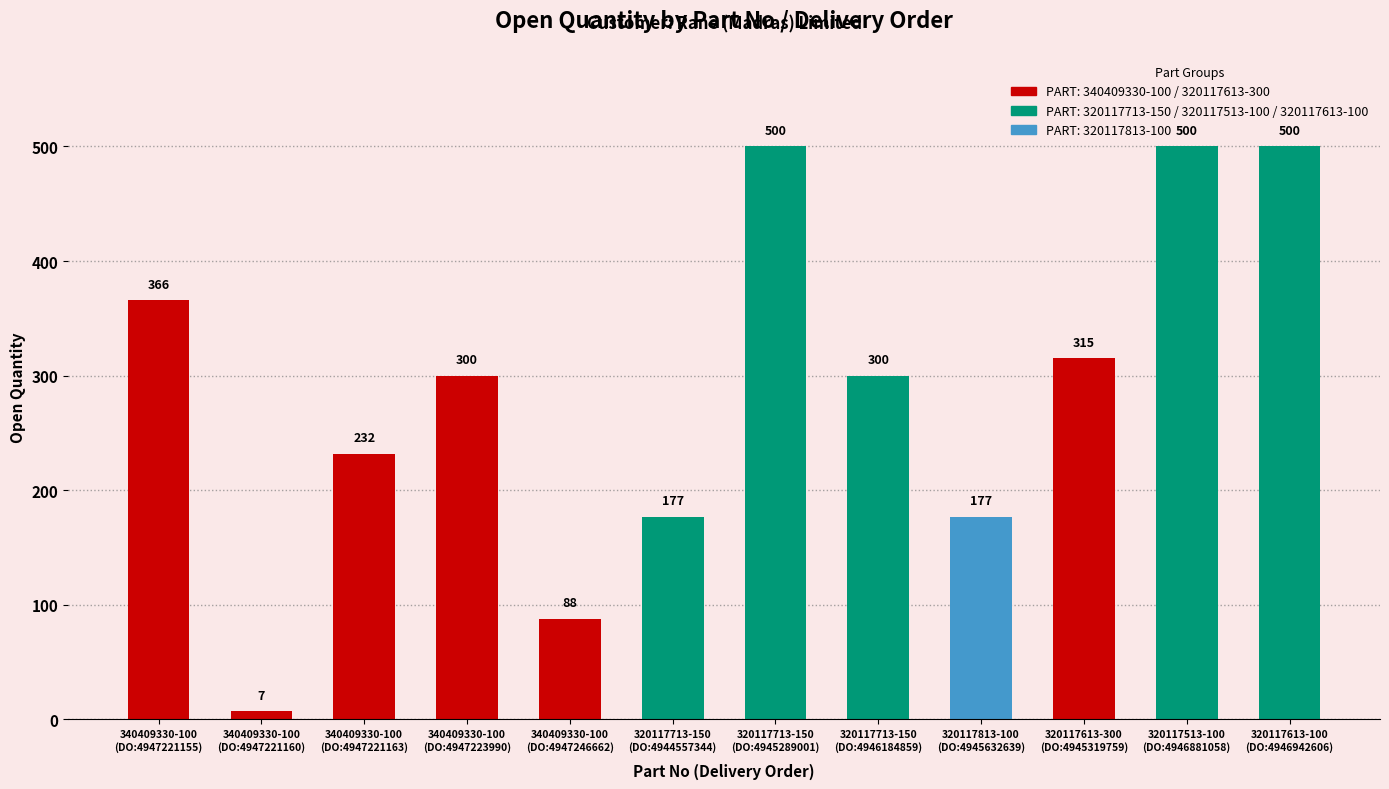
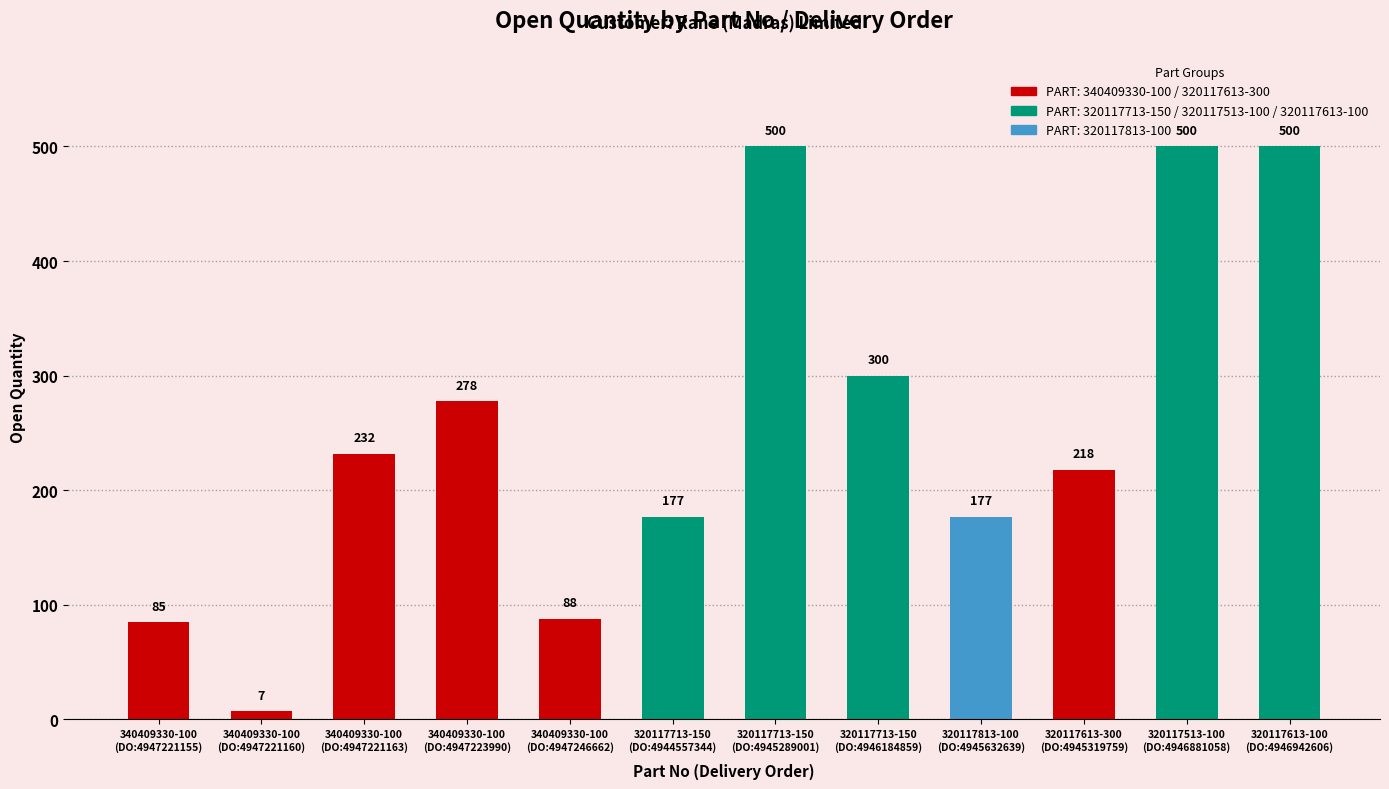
  {
-   "340409330-100 (DO:4947221155)": 366,
+   "340409330-100 (DO:4947221155)": 85,
    "340409330-100 (DO:4947221160)": 7,
    "340409330-100 (DO:4947221163)": 232,
-   "340409330-100 (DO:4947223990)": 300,
+   "340409330-100 (DO:4947223990)": 278,
    "340409330-100 (DO:4947246662)": 88,
    "320117713-150 (DO:4944557344)": 177,
    "320117713-150 (DO:4945289001)": 500,
    "320117713-150 (DO:4946184859)": 300,
    "320117813-100 (DO:4945632639)": 177,
-   "320117613-300 (DO:4945319759)": 315,
+   "320117613-300 (DO:4945319759)": 218,
    "320117513-100 (DO:4946881058)": 500,
    "320117613-100 (DO:4946942606)": 500
  }
